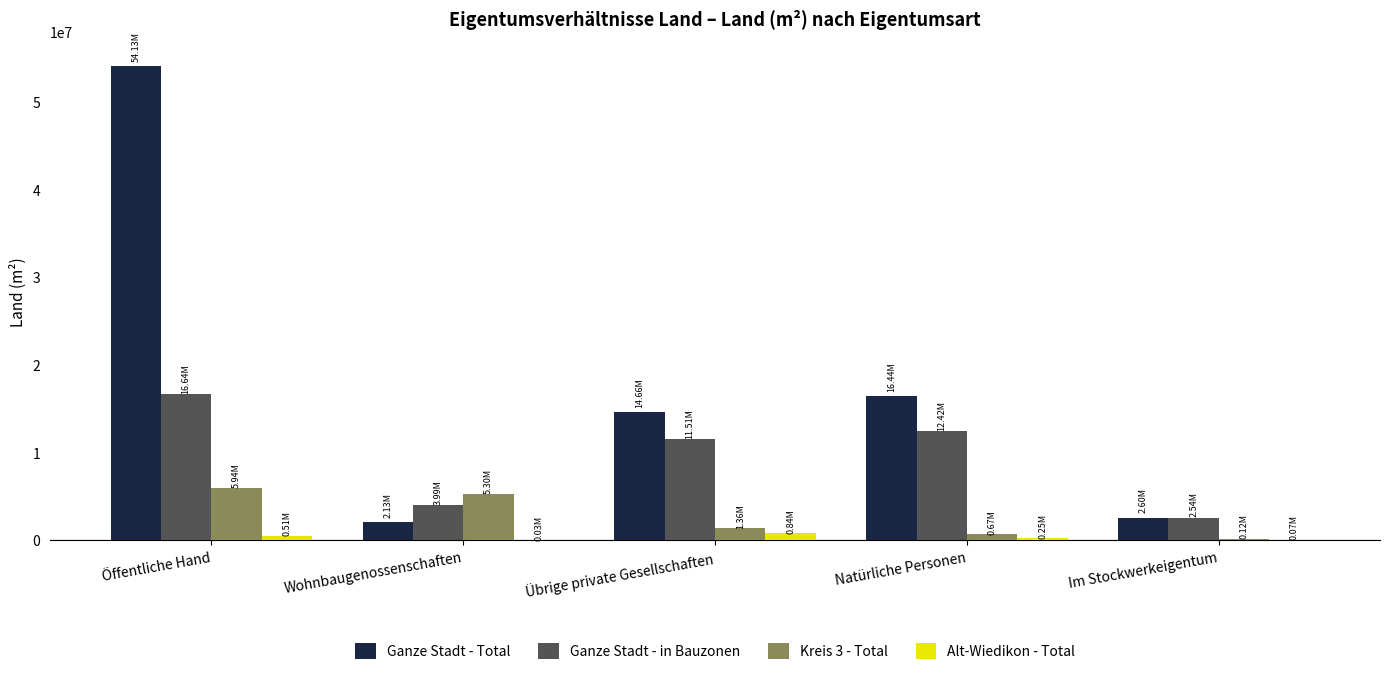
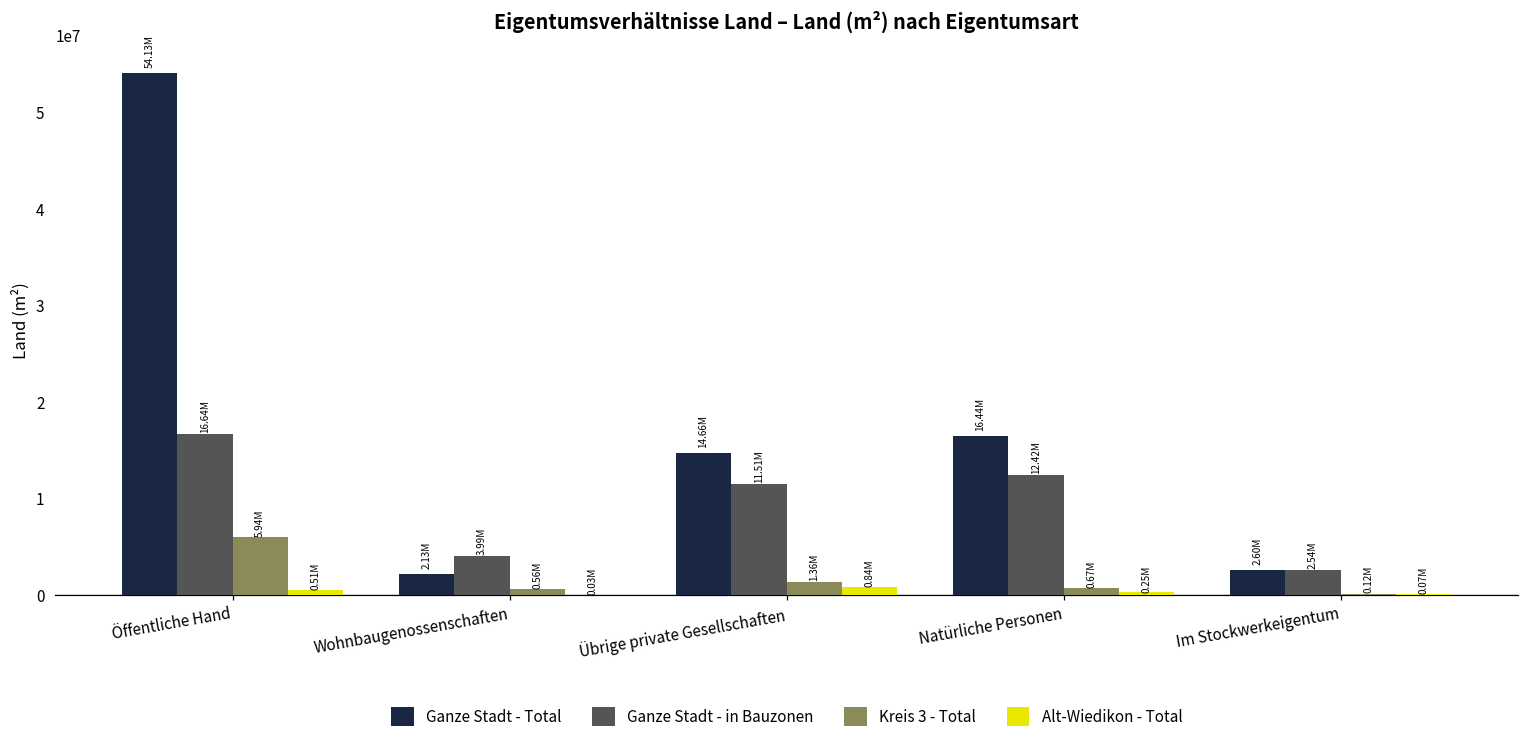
  {
    "Ganze Stadt - Total": {
      "Öffentliche Hand": "54.13M",
      "Wohnbaugenossenschaften": "2.13M",
      "Übrige private Gesellschaften": "14.66M",
      "Natürliche Personen": "16.44M",
      "Im Stockwerkeigentum": "2.60M"
    },
    "Ganze Stadt - in Bauzonen": {
      "Öffentliche Hand": "16.64M",
      "Wohnbaugenossenschaften": "3.99M",
      "Übrige private Gesellschaften": "11.51M",
      "Natürliche Personen": "12.42M",
      "Im Stockwerkeigentum": "2.54M"
    },
    "Kreis 3 - Total": {
      "Öffentliche Hand": "5.94M",
-     "Wohnbaugenossenschaften": "5.30M",
+     "Wohnbaugenossenschaften": "0.56M",
      "Übrige private Gesellschaften": "1.36M",
      "Natürliche Personen": "0.67M",
      "Im Stockwerkeigentum": "0.12M"
    },
    "Alt-Wiedikon - Total": {
      "Öffentliche Hand": "0.51M",
      "Wohnbaugenossenschaften": "0.03M",
      "Übrige private Gesellschaften": "0.84M",
      "Natürliche Personen": "0.25M",
      "Im Stockwerkeigentum": "0.07M"
    }
  }
